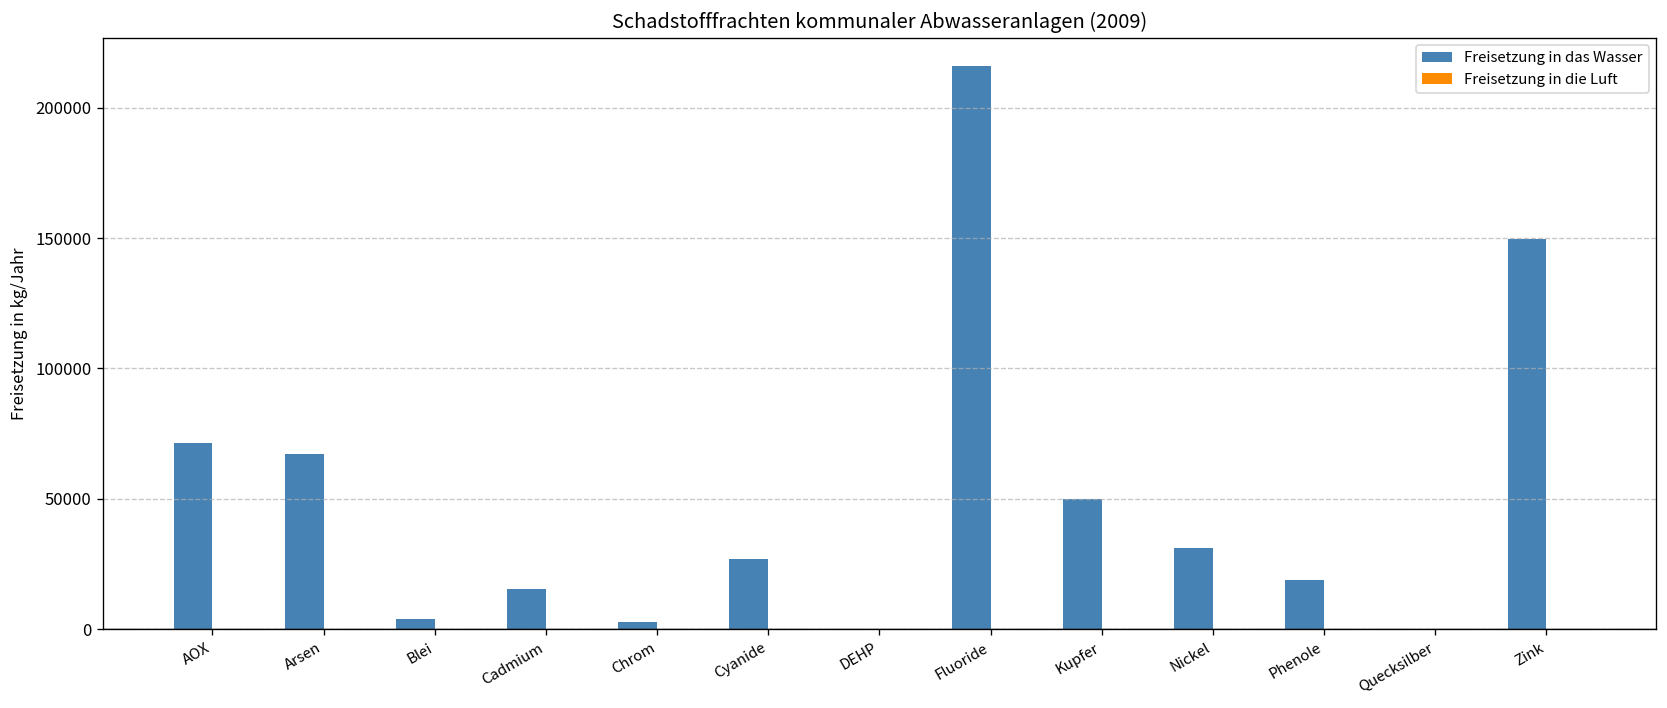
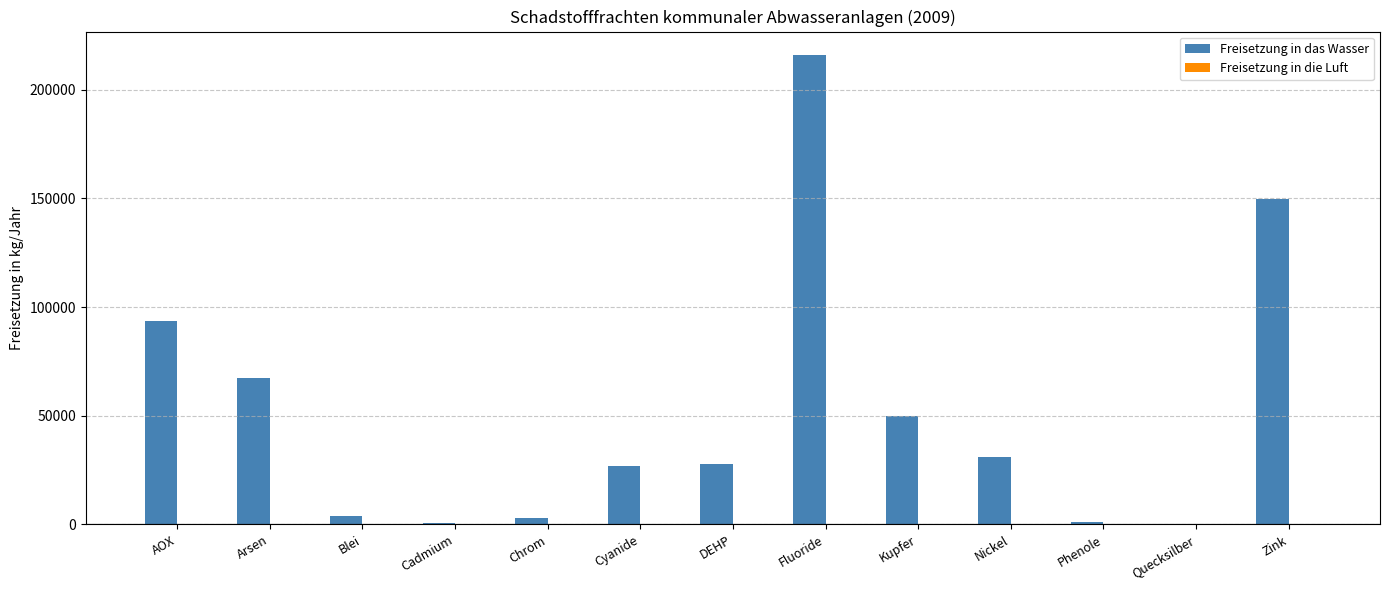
  {
    "Freisetzung in das Wasser": {
-     "AOX": 71000,
+     "AOX": 94000,
      "Arsen": 67000,
      "Blei": 4000,
-     "Cadmium": 16000,
+     "Cadmium": 1000,
      "Chrom": 3000,
      "Cyanide": 27000,
-     "DEHP": 0,
+     "DEHP": 28000,
      "Fluoride": 216000,
      "Kupfer": 50000,
      "Nickel": 31000,
-     "Phenole": 19000,
+     "Phenole": 1000,
      "Zink": 150000
    },
    "Freisetzung in die Luft": {
      "AOX": 0,
      "Arsen": 0,
      "Blei": 0,
      "Cadmium": 0,
      "Chrom": 0,
      "Cyanide": 0,
      "DEHP": 0,
      "Fluoride": 0,
      "Kupfer": 0,
      "Nickel": 0,
      "Phenole": 0,
      "Quecksilber": 0,
      "Zink": 0
    }
  }
